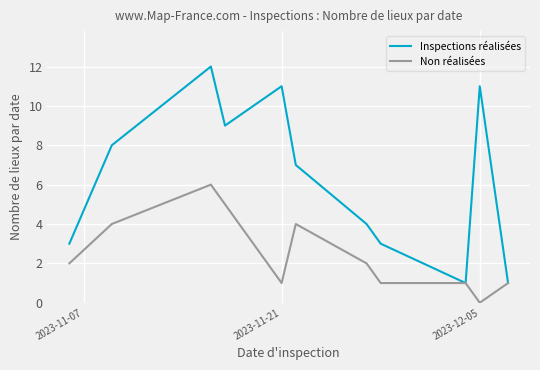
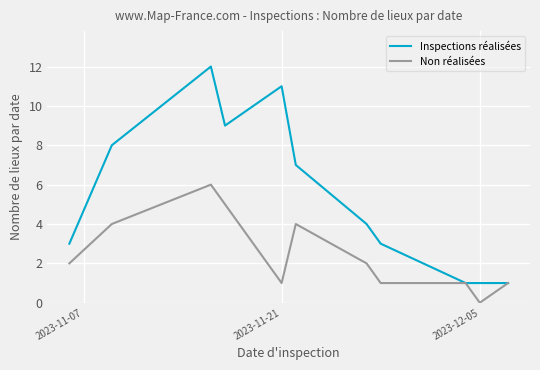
  {
    "Inspections réalisées": {
      "2023-11-21": 11,
-     "2023-12-05": 11
+     "2023-12-05": 1
    },
    "Non réalisées": {
      "2023-11-21": 1,
      "2023-12-05": 0
    }
  }
